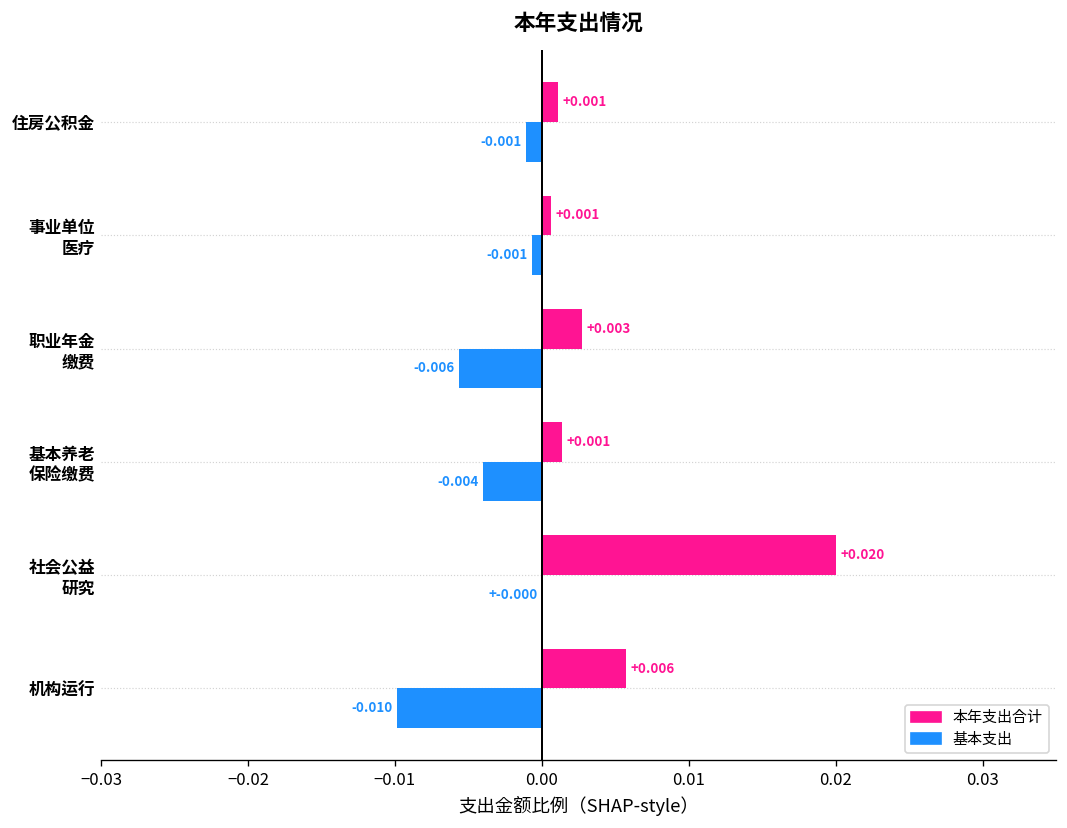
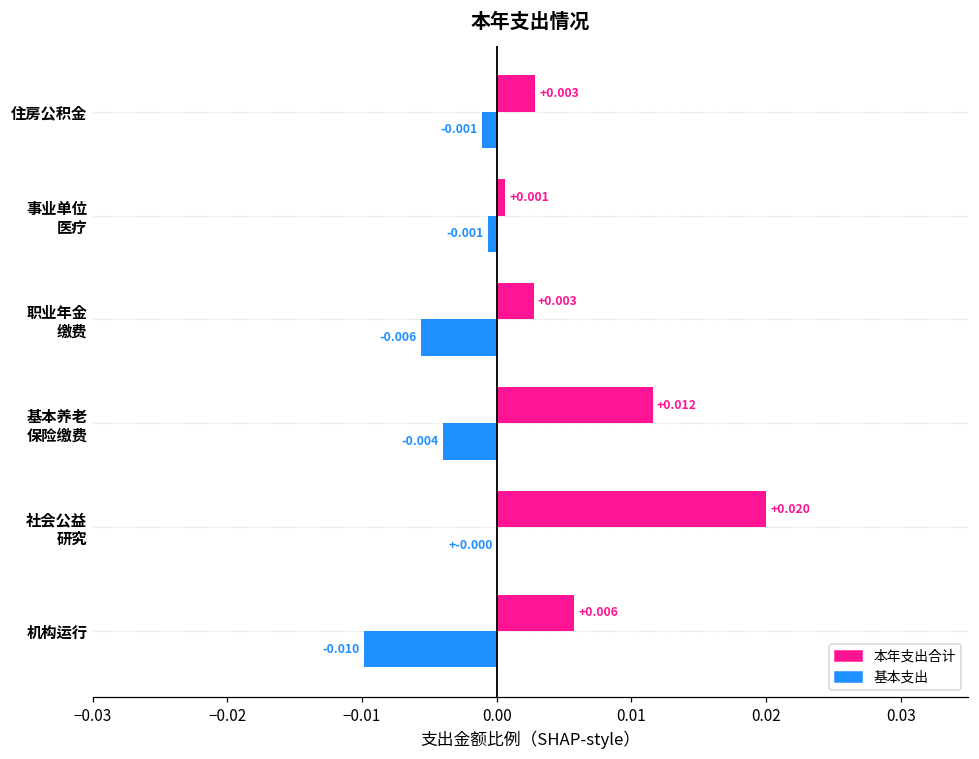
  {
    "本年支出合计": {
-     "住房公积金": "+0.001",
+     "住房公积金": "+0.003",
      "事业单位 医疗": "+0.001",
      "职业年金 缴费": "+0.003",
-     "基本养老 保险缴费": "+0.001",
+     "基本养老 保险缴费": "+0.012",
      "社会公益 研究": "+0.020",
      "机构运行": "+0.006"
    },
    "基本支出": {
      "住房公积金": "-0.001",
      "事业单位 医疗": "-0.001",
      "职业年金 缴费": "-0.006",
      "基本养老 保险缴费": "-0.004",
      "社会公益 研究": "+-0.000",
      "机构运行": "-0.010"
    }
  }
